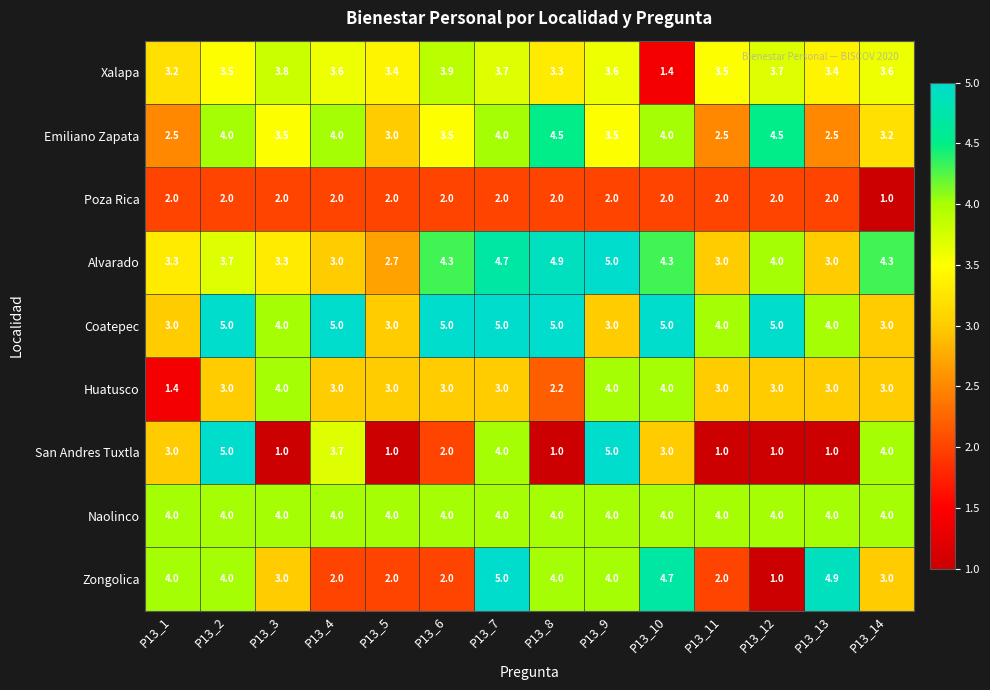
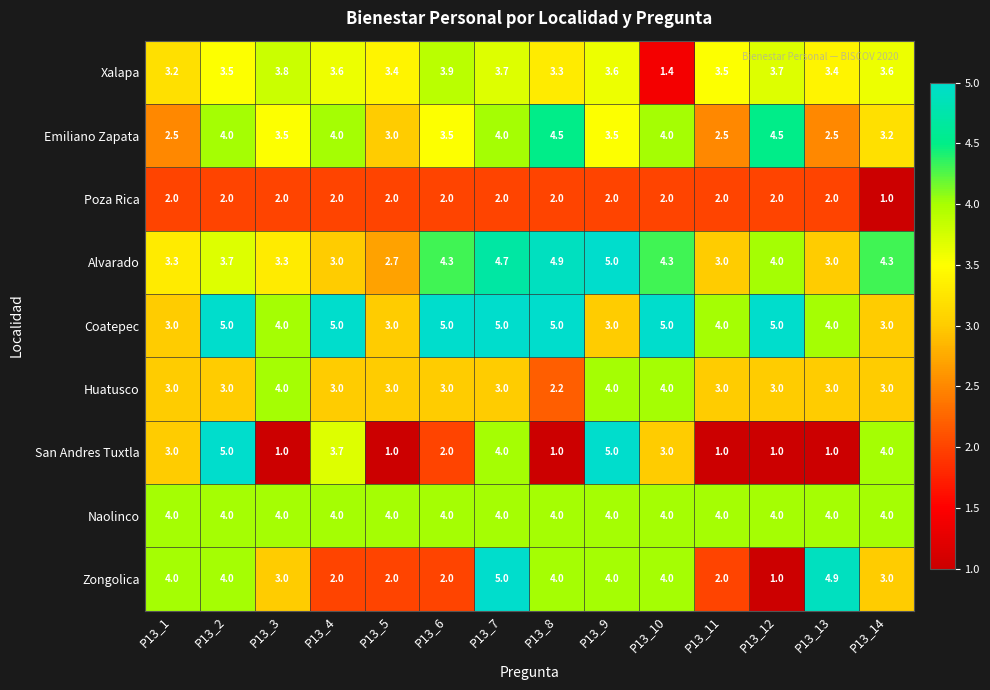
  {
    "Xalapa": {
      "P13_1": 3.2,
      "P13_2": 3.5,
      "P13_3": 3.8,
      "P13_4": 3.6,
      "P13_5": 3.4,
      "P13_6": 3.9,
      "P13_7": 3.7,
      "P13_8": 3.3,
      "P13_9": 3.6,
      "P13_10": 1.4,
      "P13_11": 3.5,
      "P13_12": 3.7,
      "P13_14": 3.6
    },
    "Emiliano Zapata": {
      "P13_1": 2.5,
      "P13_2": 4.0,
      "P13_3": 3.5,
      "P13_4": 4.0,
      "P13_5": 3.0,
      "P13_6": 3.5,
      "P13_7": 4.0,
      "P13_8": 4.5,
      "P13_9": 3.5,
      "P13_10": 4.0,
      "P13_11": 2.5,
      "P13_12": 4.5,
      "P13_13": 2.5,
      "P13_14": 3.2
    },
    "Poza Rica": {
      "P13_1": 2.0,
      "P13_2": 2.0,
      "P13_3": 2.0,
      "P13_4": 2.0,
      "P13_5": 2.0,
      "P13_6": 2.0,
      "P13_7": 2.0,
      "P13_8": 2.0,
      "P13_9": 2.0,
      "P13_10": 2.0,
      "P13_11": 2.0,
      "P13_12": 2.0,
      "P13_13": 2.0,
      "P13_14": 1.0
    },
    "Alvarado": {
      "P13_1": 3.3,
      "P13_2": 3.7,
      "P13_3": 3.3,
      "P13_4": 3.0,
      "P13_5": 2.7,
      "P13_6": 4.3,
      "P13_7": 4.7,
      "P13_8": 4.9,
      "P13_9": 5.0,
      "P13_10": 4.3,
      "P13_11": 3.0,
      "P13_12": 4.0,
      "P13_13": 3.0,
      "P13_14": 4.3
    },
    "Coatepec": {
      "P13_1": 3.0,
      "P13_2": 5.0,
      "P13_3": 4.0,
      "P13_4": 5.0,
      "P13_5": 3.0,
      "P13_6": 5.0,
      "P13_7": 5.0,
      "P13_8": 5.0,
      "P13_9": 3.0,
      "P13_10": 5.0,
      "P13_11": 4.0,
      "P13_12": 5.0,
      "P13_13": 4.0,
      "P13_14": 3.0
    },
    "Huatusco": {
-     "P13_1": 1.4,
+     "P13_1": 3.0,
      "P13_2": 3.0,
      "P13_3": 4.0,
      "P13_4": 3.0,
      "P13_5": 3.0,
      "P13_6": 3.0,
      "P13_7": 3.0,
      "P13_8": 2.2,
      "P13_9": 4.0,
      "P13_10": 4.0,
      "P13_11": 3.0,
      "P13_12": 3.0,
      "P13_13": 3.0,
      "P13_14": 3.0
    },
    "San Andres Tuxtla": {
      "P13_1": 3.0,
      "P13_2": 5.0,
      "P13_3": 1.0,
      "P13_4": 3.7,
      "P13_5": 1.0,
      "P13_6": 2.0,
      "P13_7": 4.0,
      "P13_8": 1.0,
      "P13_9": 5.0,
      "P13_10": 3.0,
      "P13_11": 1.0,
      "P13_12": 1.0,
      "P13_13": 1.0,
      "P13_14": 4.0
    },
    "Naolinco": {
      "P13_1": 4.0,
      "P13_2": 4.0,
      "P13_3": 4.0,
      "P13_4": 4.0,
      "P13_5": 4.0,
      "P13_6": 4.0,
      "P13_7": 4.0,
      "P13_8": 4.0,
      "P13_9": 4.0,
      "P13_10": 4.0,
      "P13_11": 4.0,
      "P13_12": 4.0,
      "P13_13": 4.0,
      "P13_14": 4.0
    },
    "Zongolica": {
      "P13_1": 4.0,
      "P13_2": 4.0,
      "P13_3": 3.0,
      "P13_4": 2.0,
      "P13_5": 2.0,
      "P13_6": 2.0,
      "P13_7": 5.0,
      "P13_8": 4.0,
      "P13_9": 4.0,
-     "P13_10": 4.7,
+     "P13_10": 4.0,
      "P13_11": 2.0,
      "P13_12": 1.0,
      "P13_13": 4.9,
      "P13_14": 3.0
    }
  }
